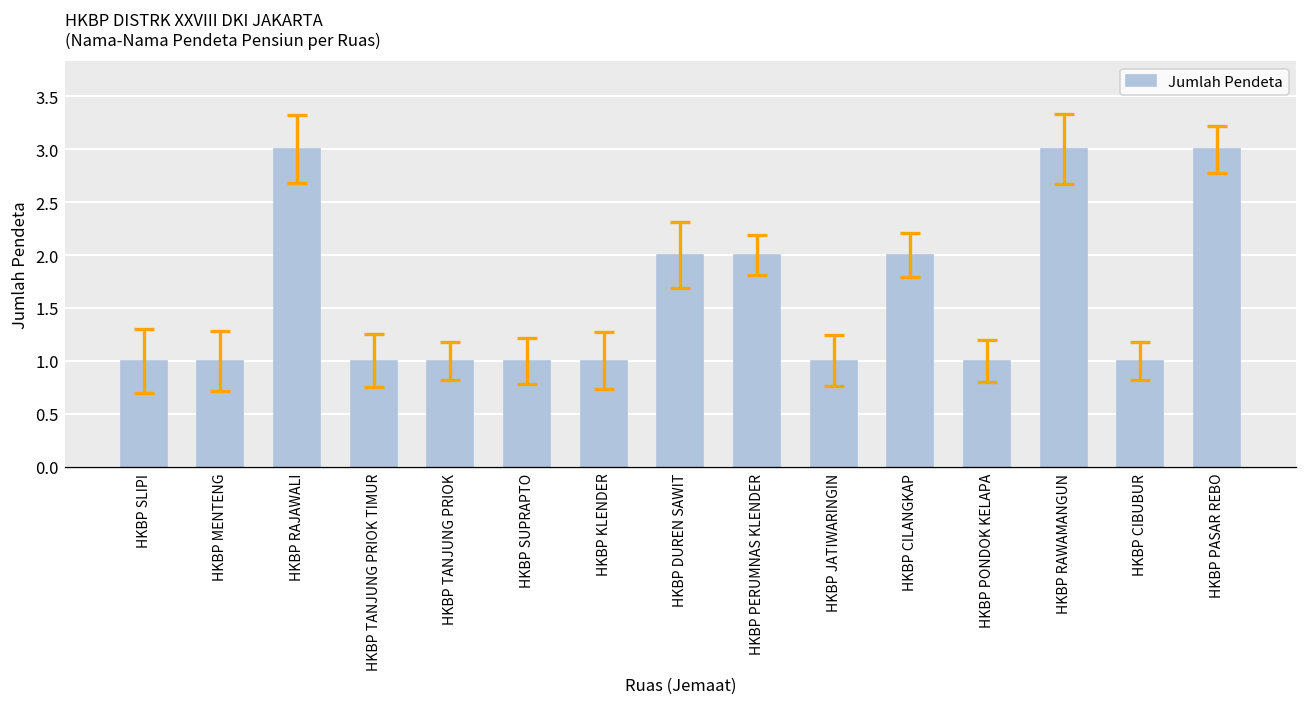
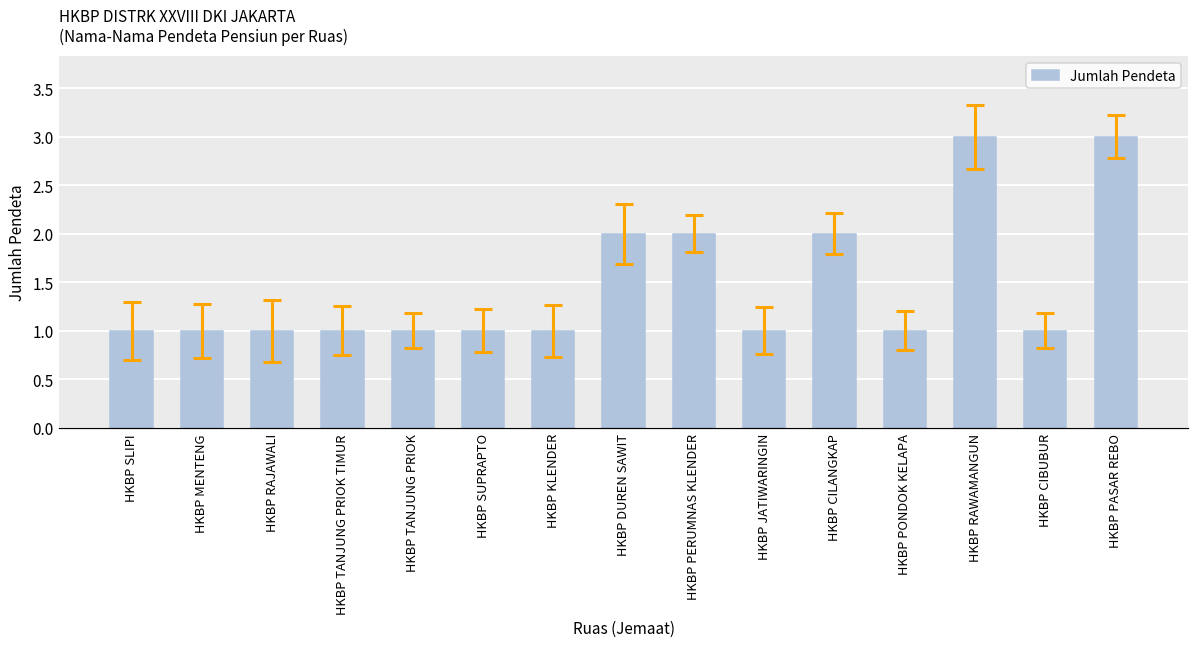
  {
    "Jumlah Pendeta": {
      "HKBP SLIPI": 1,
      "HKBP MENTENG": 1,
-     "HKBP RAJAWALI": 3,
+     "HKBP RAJAWALI": 1,
      "HKBP TANJUNG PRIOK TIMUR": 1,
      "HKBP TANJUNG PRIOK": 1,
      "HKBP SUPRAPTO": 1,
      "HKBP KLENDER": 1,
      "HKBP DUREN SAWIT": 2,
      "HKBP PERUMNAS KLENDER": 2,
      "HKBP JATIWARINGIN": 1,
      "HKBP CILANGKAP": 2,
      "HKBP PONDOK KELAPA": 1,
      "HKBP RAWAMANGUN": 3,
      "HKBP CIBUBUR": 1,
      "HKBP PASAR REBO": 3
    }
  }
